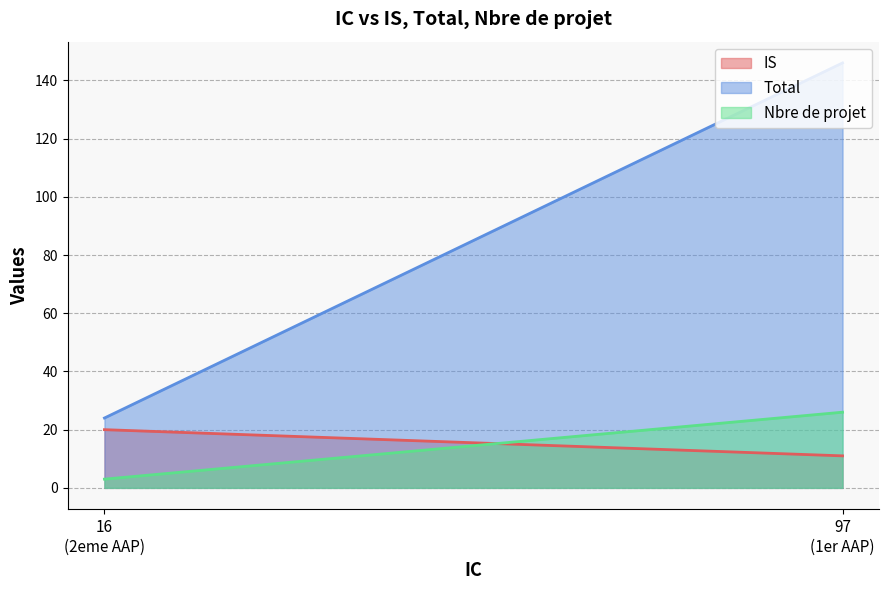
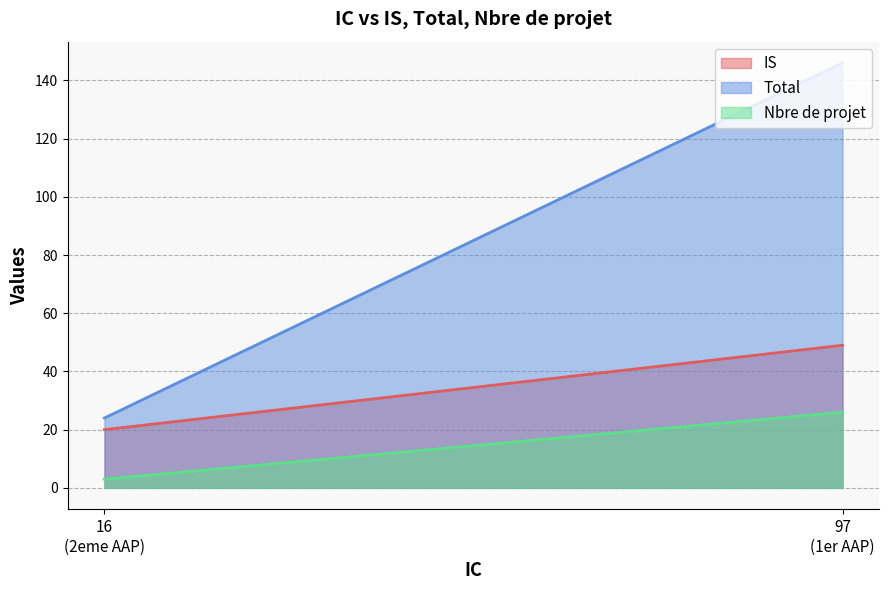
  {
    "IS": {
      "16 (2eme AAP)": 20,
-     "97 (1er AAP)": 11
+     "97 (1er AAP)": 49
    },
    "Total": {
      "16 (2eme AAP)": 24
    },
    "Nbre de projet": {
      "16 (2eme AAP)": 3,
      "97 (1er AAP)": 26
    }
  }
